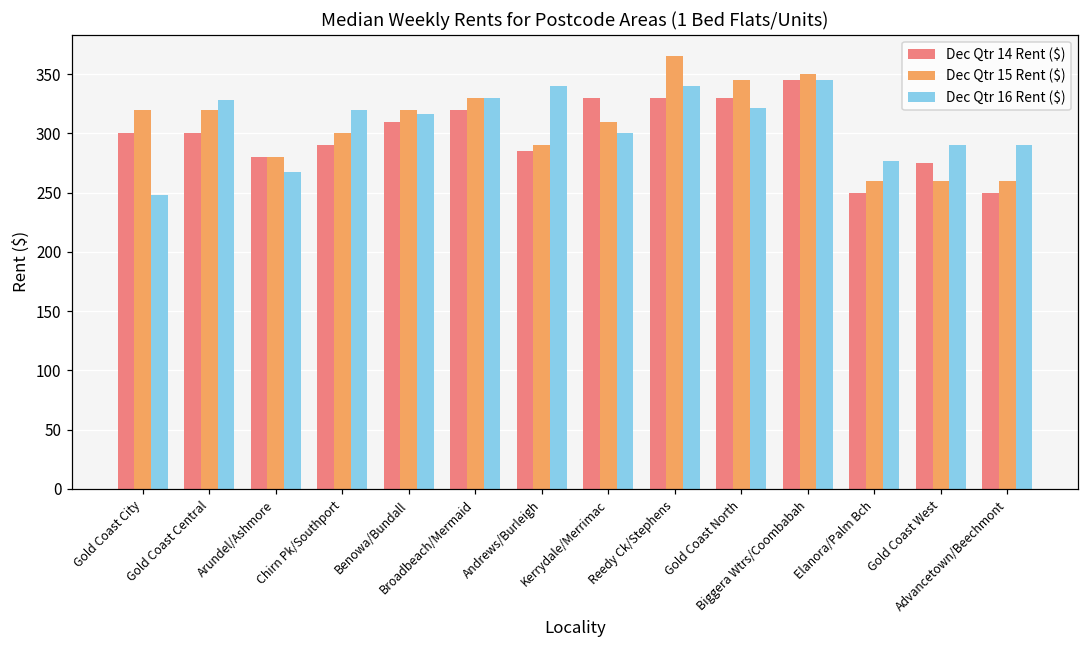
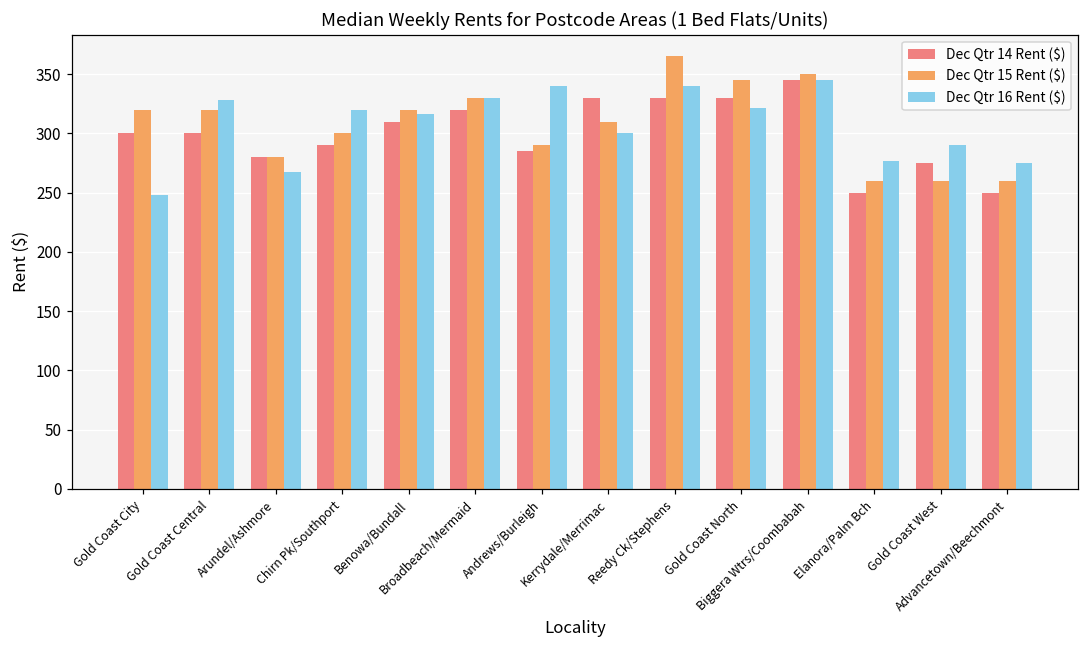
  {
    "Dec Qtr 16 Rent ($)": {
      "Gold Coast City": 248,
      "Gold Coast Central": 328,
      "Arundel/Ashmore": 268,
      "Chirn Pk/Southport": 320,
      "Benowa/Bundall": 316,
      "Broadbeach/Mermaid": 330,
      "Andrews/Burleigh": 340,
      "Kerrydale/Merrimac": 300,
      "Reedy Ck/Stephens": 340,
      "Gold Coast North": 321,
      "Biggera Wtrs/Coombabah": 345,
      "Elanora/Palm Bch": 277,
      "Gold Coast West": 290,
-     "Advancetown/Beechmont": 290
+     "Advancetown/Beechmont": 275
    }
  }
